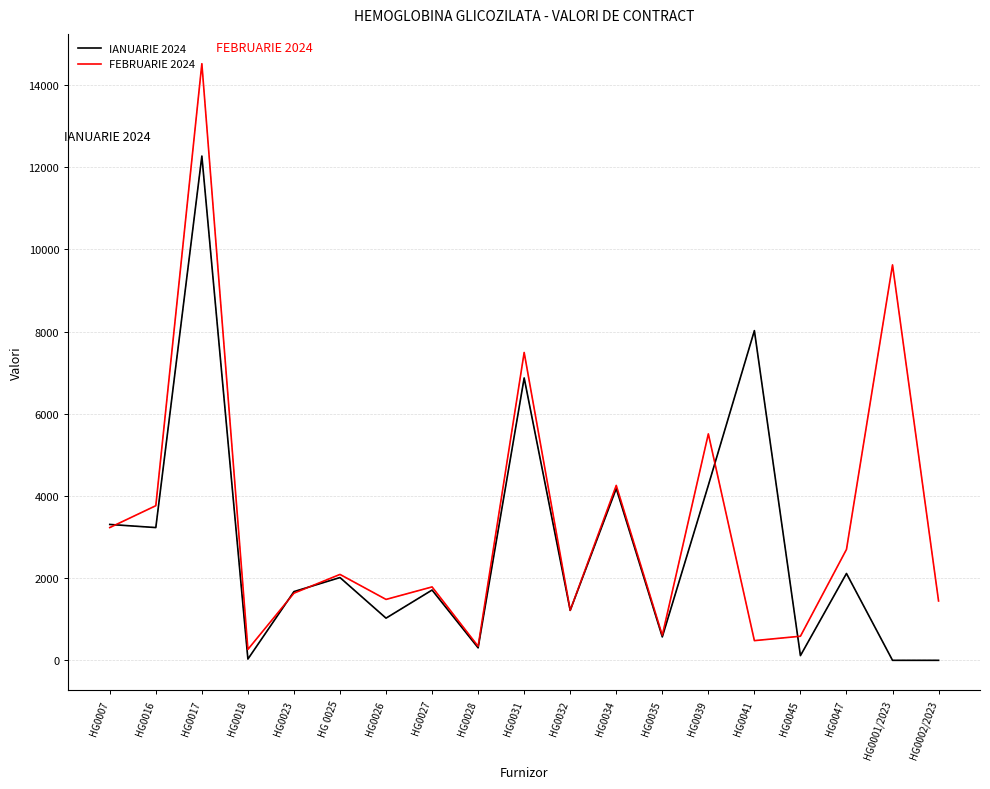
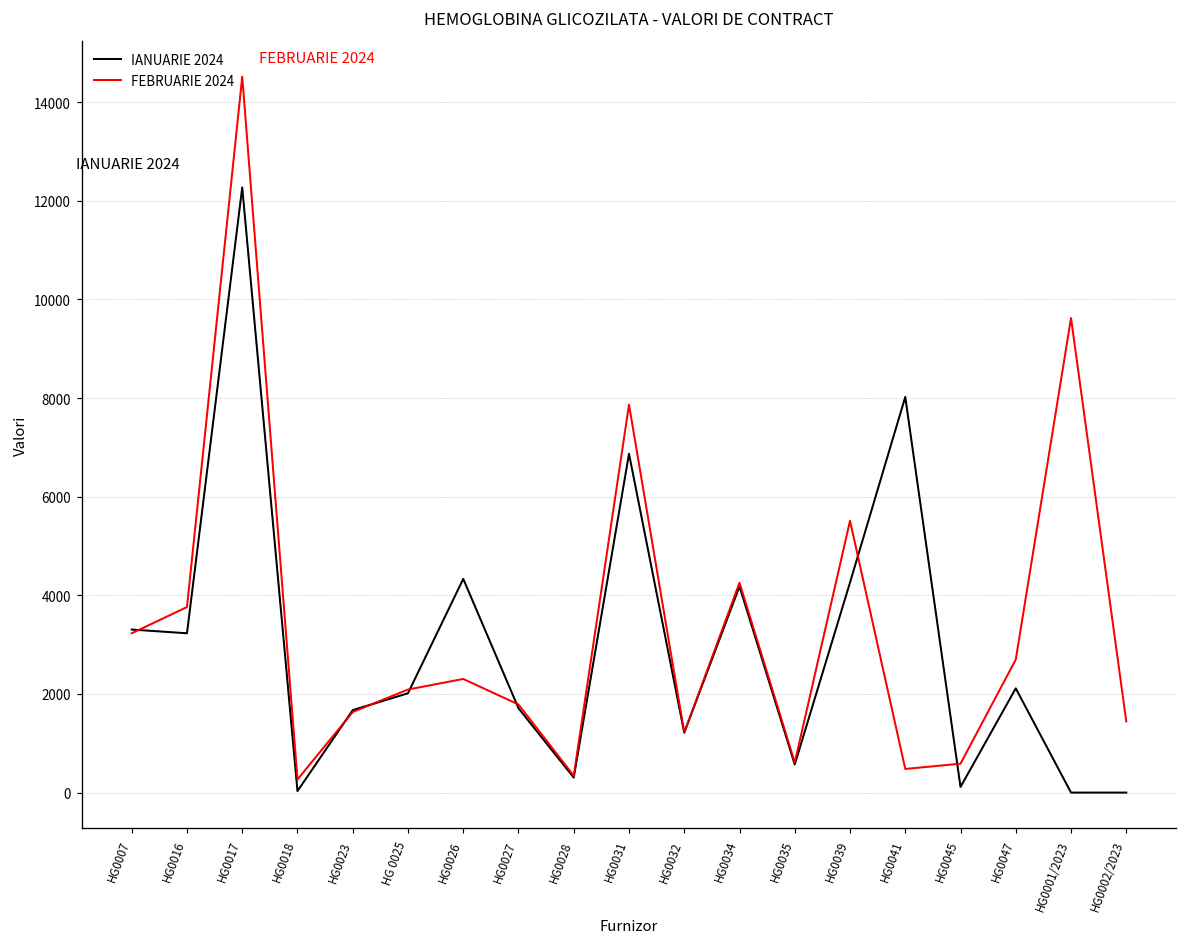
  {
    "IANUARIE 2024": {
      "HG0007": 3300,
      "HG0016": 3200,
      "HG0017": 12300,
      "HG0018": 0,
      "HG 0025": 2000,
-     "HG0026": 1000,
+     "HG0026": 4300,
      "HG0027": 1700,
      "HG0031": 6900,
      "HG0034": 4200,
      "HG0039": 4300,
      "HG0041": 8000,
      "HG0045": 100,
      "HG0047": 2100,
      "HG0001/2023": 0,
      "HG0002/2023": 0
    },
    "FEBRUARIE 2024": {
      "HG0007": 3200,
      "HG0016": 3800,
      "HG0018": 300,
      "HG 0025": 2100,
-     "HG0026": 1500,
+     "HG0026": 2300,
      "HG0027": 1800,
-     "HG0031": 7500,
+     "HG0031": 7900,
      "HG0034": 4300,
      "HG0039": 5500,
      "HG0041": 500,
      "HG0045": 600,
      "HG0047": 2700,
      "HG0001/2023": 9600,
      "HG0002/2023": 1400
    }
  }
